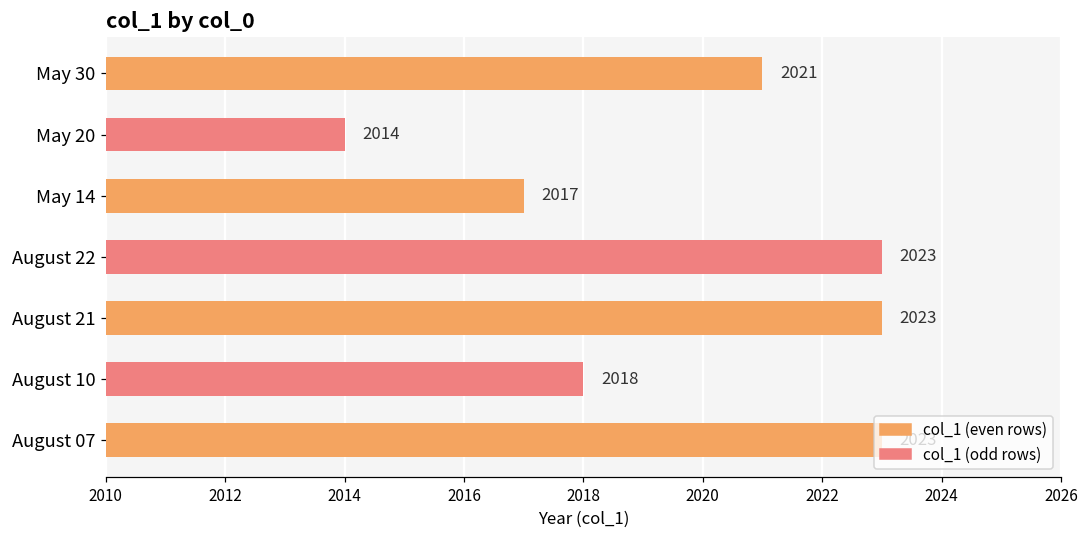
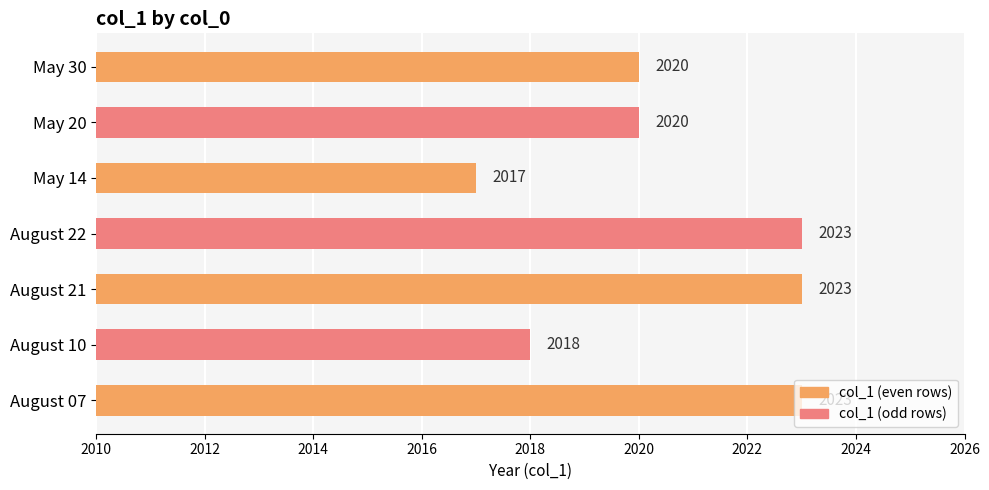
  {
-   "May 30": 2021,
-   "May 20": 2014,
+   "May 30": 2020,
+   "May 20": 2020,
    "May 14": 2017,
    "August 22": 2023,
    "August 21": 2023,
    "August 10": 2018
  }
